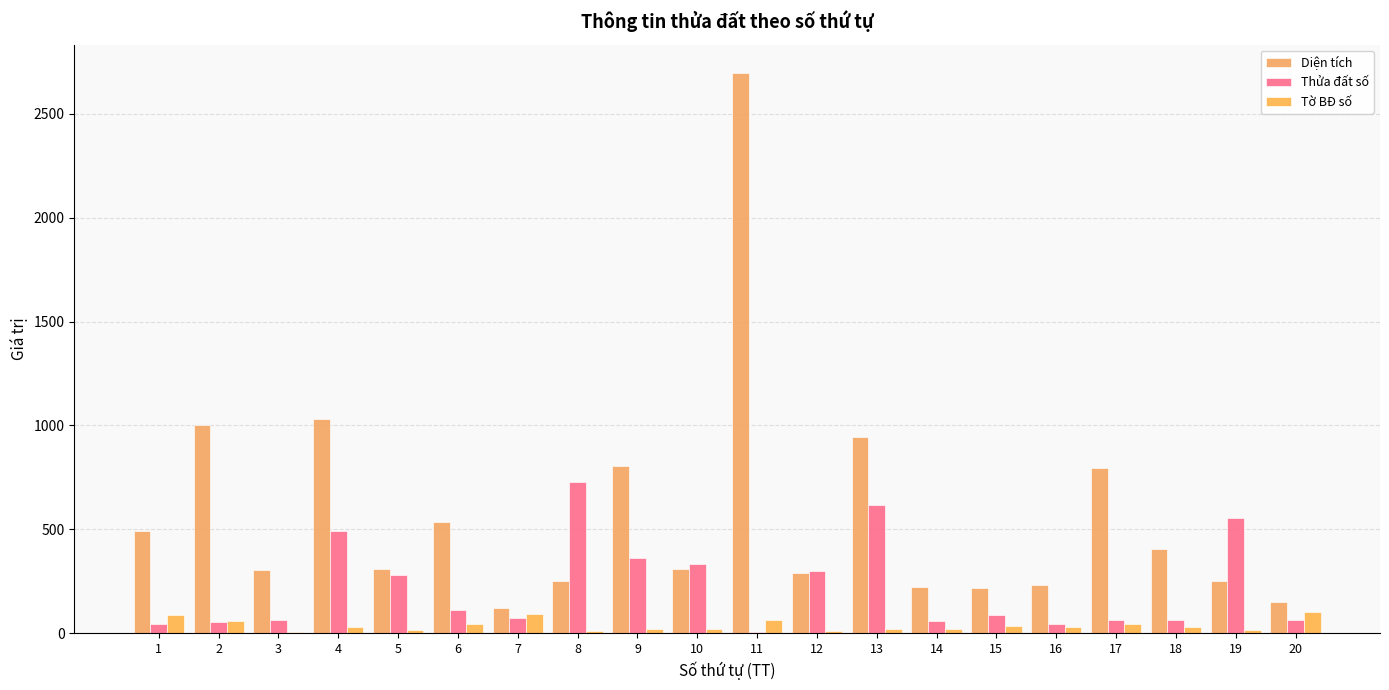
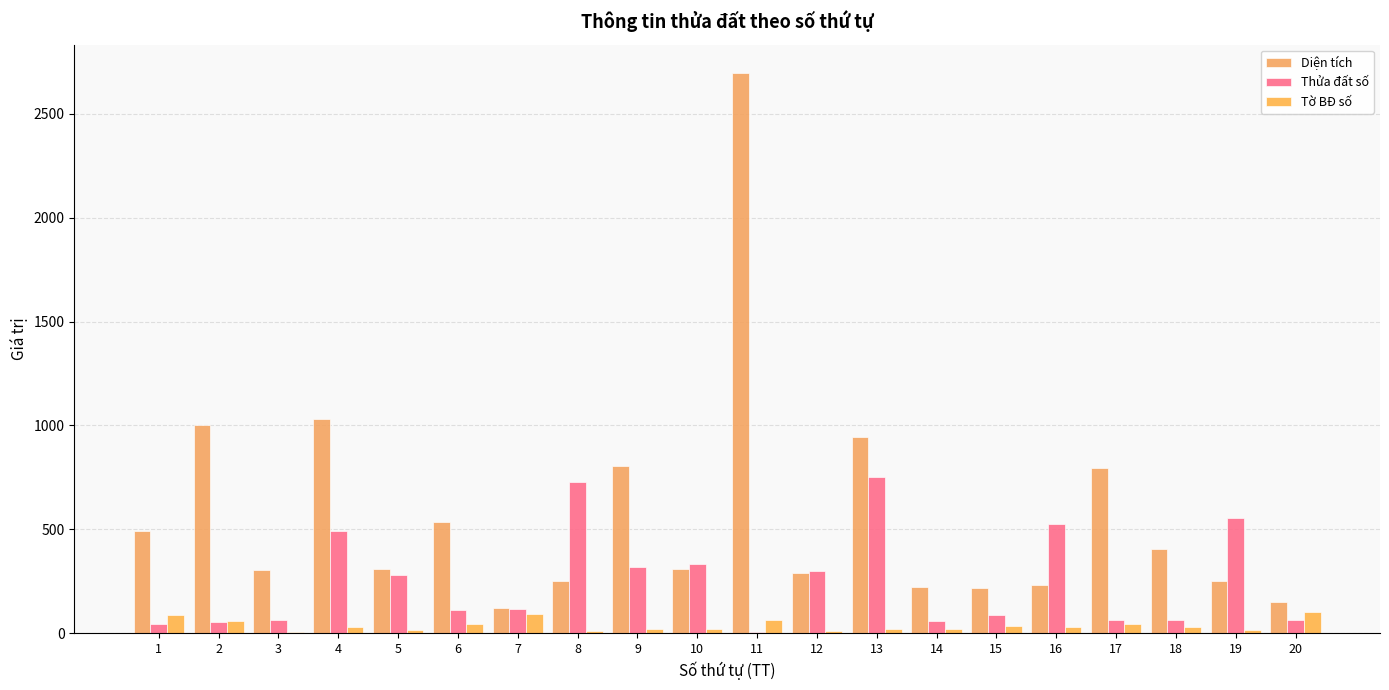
  {
    "Thửa đất số": {
      "1": 50,
      "2": 50,
      "3": 60,
      "4": 490,
      "5": 280,
      "6": 110,
-     "7": 80,
+     "7": 110,
      "8": 730,
-     "9": 360,
+     "9": 320,
      "10": 330,
      "12": 300,
-     "13": 620,
+     "13": 750,
      "14": 60,
      "15": 90,
-     "16": 40,
+     "16": 530,
      "17": 60,
      "18": 60,
      "19": 550,
      "20": 60
    }
  }
